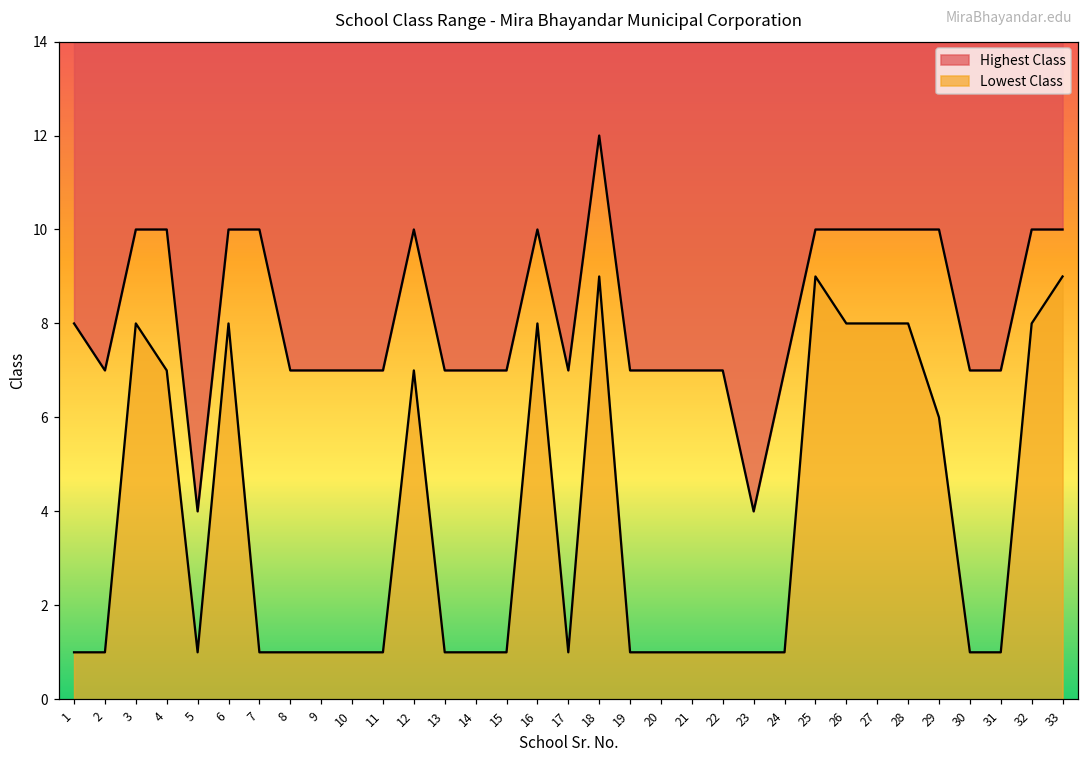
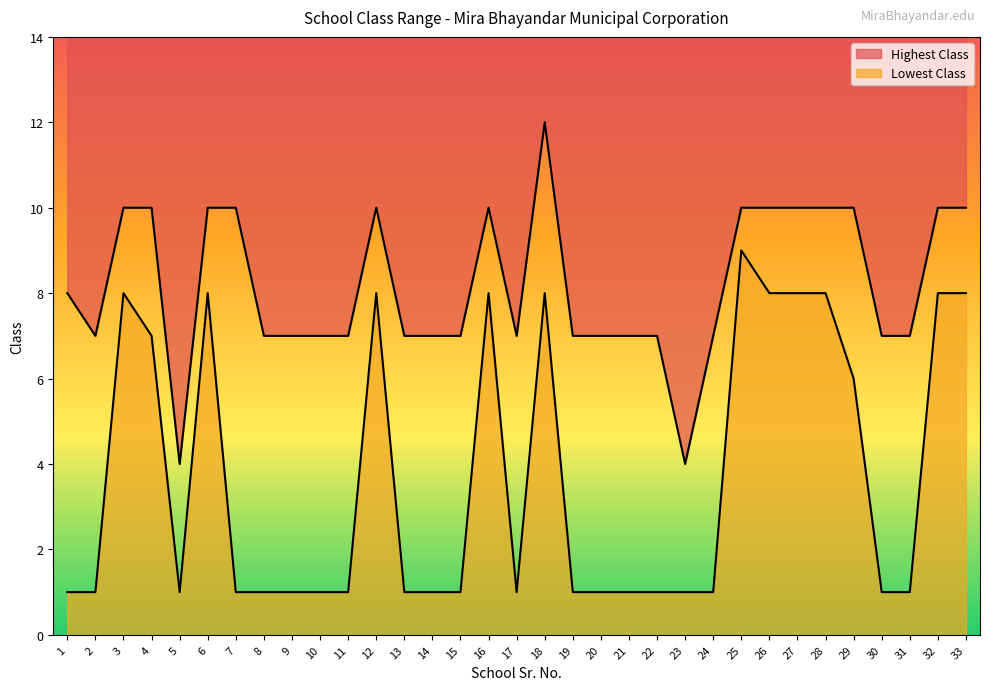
  {
    "Lowest Class": {
      "1": 1,
      "2": 1,
      "3": 8,
      "4": 7,
      "5": 1,
      "6": 8,
      "7": 1,
      "8": 1,
      "9": 1,
      "10": 1,
      "11": 1,
-     "12": 7,
+     "12": 8,
      "13": 1,
      "14": 1,
      "15": 1,
      "16": 8,
      "17": 1,
-     "18": 9,
+     "18": 8,
      "19": 1,
      "20": 1,
      "21": 1,
      "22": 1,
      "23": 1,
      "24": 1,
      "25": 9,
      "26": 8,
      "27": 8,
      "28": 8,
      "29": 6,
      "30": 1,
      "31": 1,
      "32": 8,
-     "33": 9
+     "33": 8
    }
  }
